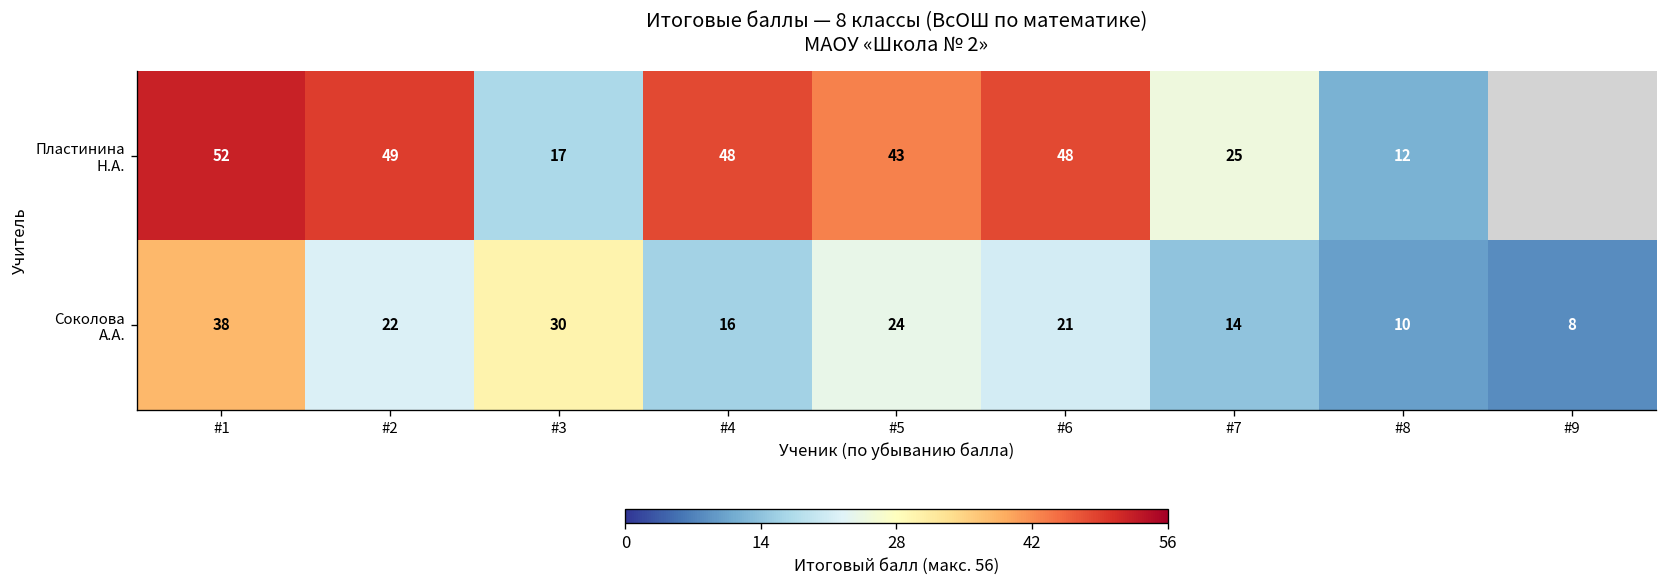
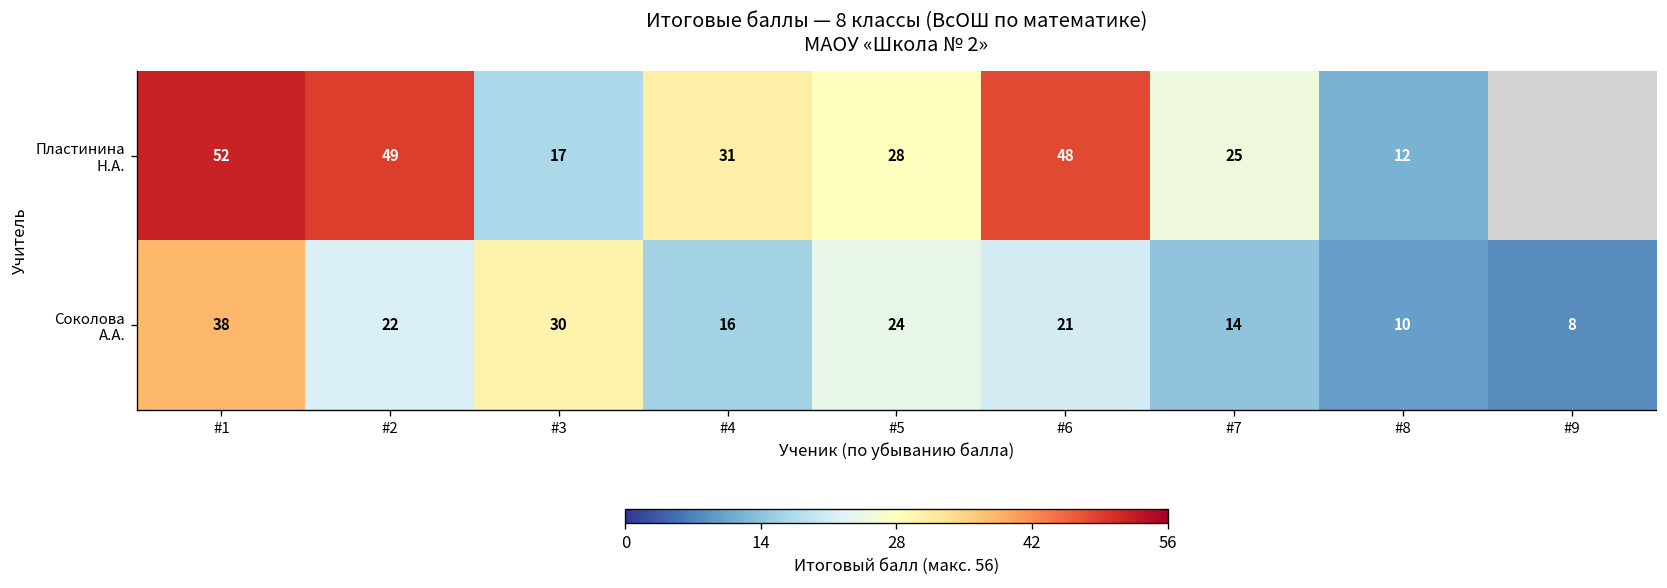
  {
    "Пластинина Н.А.": {
      "#1": 52,
      "#2": 49,
      "#3": 17,
-     "#4": 48,
-     "#5": 43,
+     "#4": 31,
+     "#5": 28,
      "#6": 48,
      "#7": 25,
      "#8": 12
    },
    "Соколова А.А.": {
      "#1": 38,
      "#2": 22,
      "#3": 30,
      "#4": 16,
      "#5": 24,
      "#6": 21,
      "#7": 14,
      "#8": 10,
      "#9": 8
    }
  }
